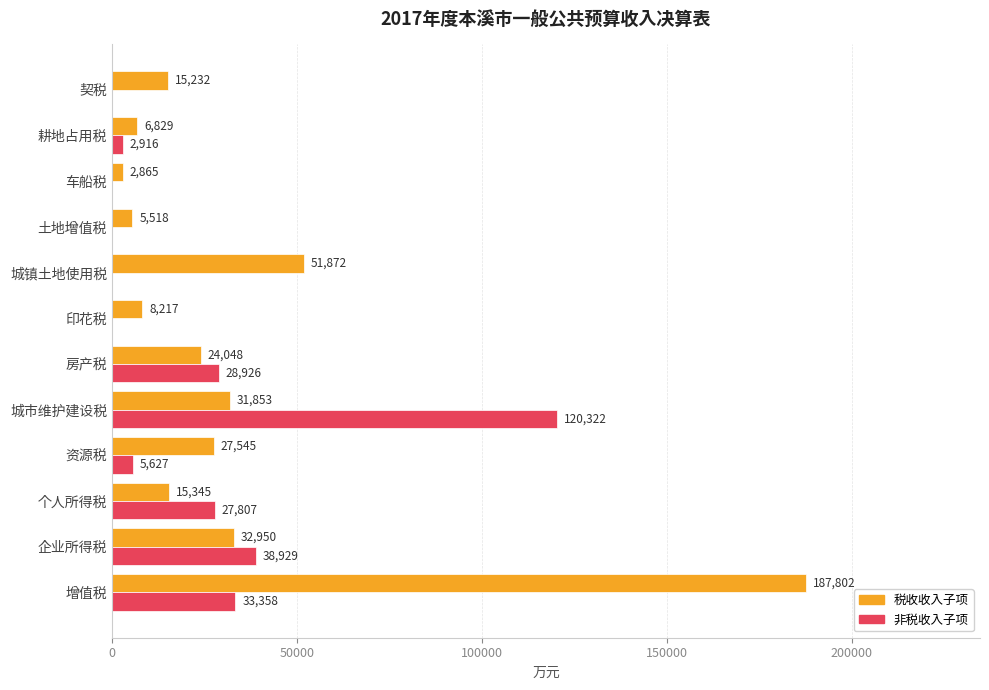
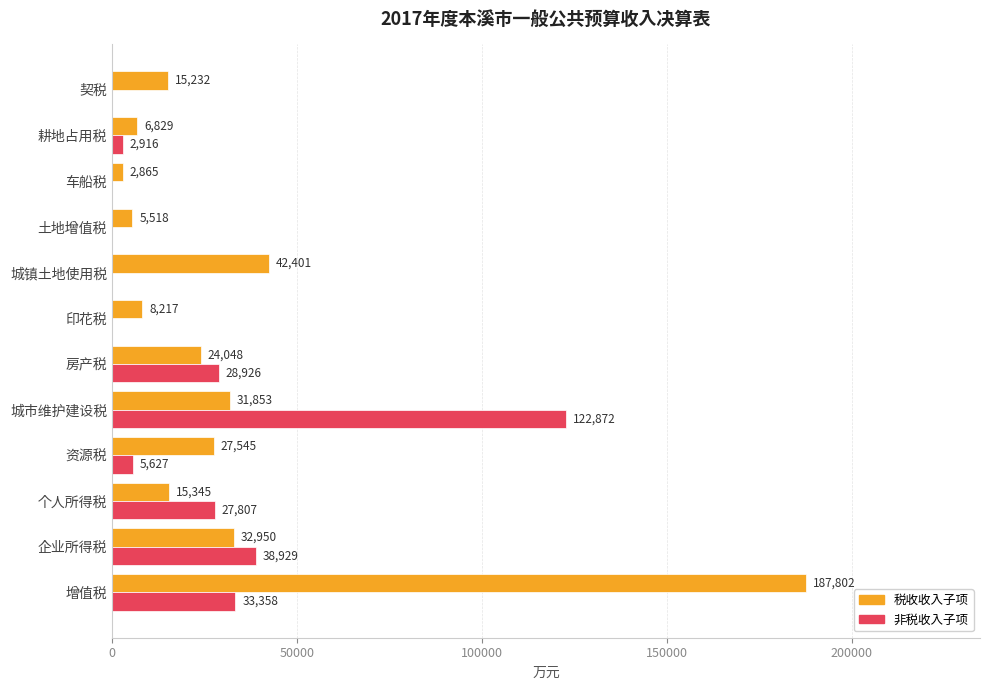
  {
    "税收收入子项": {
      "契税": "15,232",
      "耕地占用税": "6,829",
      "车船税": "2,865",
      "土地增值税": "5,518",
-     "城镇土地使用税": "51,872",
+     "城镇土地使用税": "42,401",
      "印花税": "8,217",
      "房产税": "24,048",
      "城市维护建设税": "31,853",
      "资源税": "27,545",
      "个人所得税": "15,345",
      "企业所得税": "32,950"
    },
    "非税收入子项": {
      "耕地占用税": "2,916",
      "房产税": "28,926",
-     "城市维护建设税": "120,322",
+     "城市维护建设税": "122,872",
      "资源税": "5,627",
      "个人所得税": "27,807",
      "企业所得税": "38,929",
      "增值税": "33,358"
    }
  }
